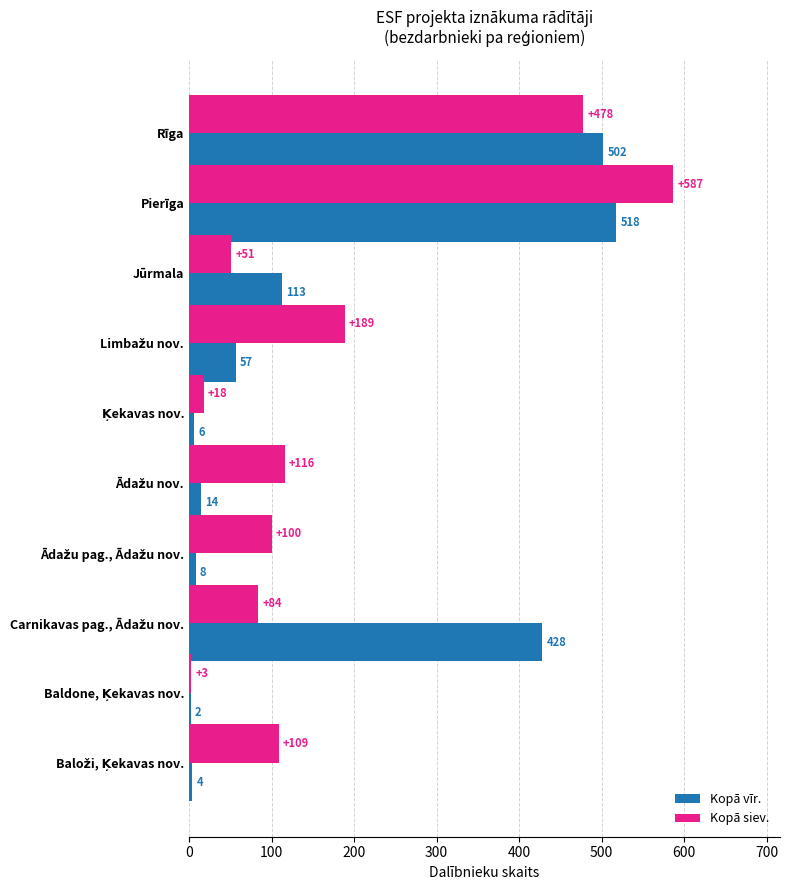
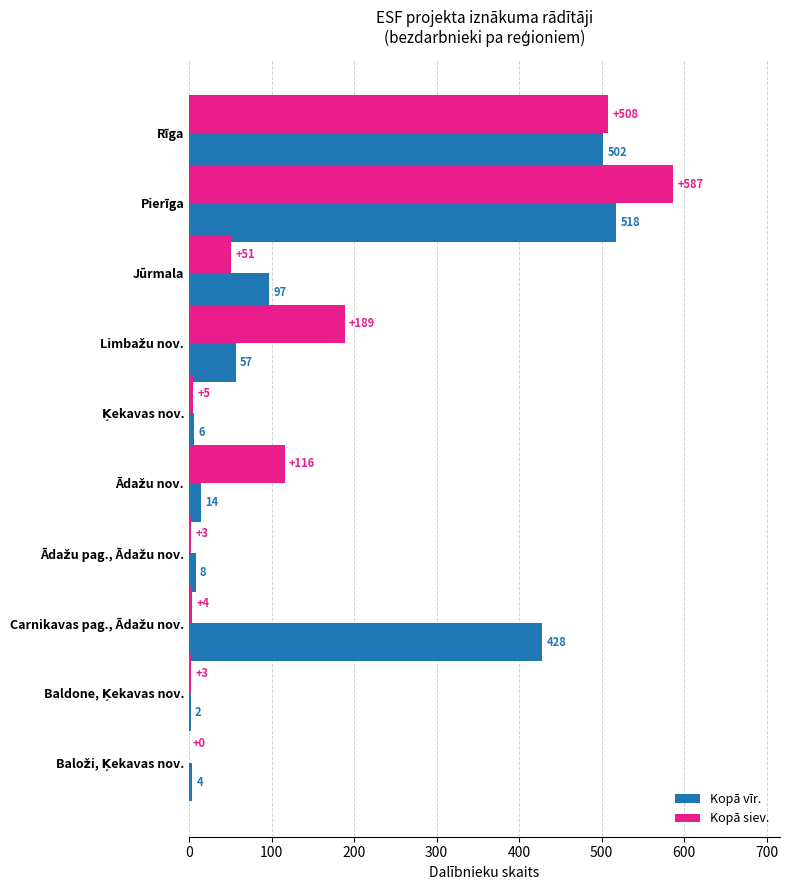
  {
    "Kopā vīr.": {
      "Rīga": "502",
      "Pierīga": "518",
-     "Jūrmala": "113",
+     "Jūrmala": "97",
      "Limbažu nov.": "57",
      "Ķekavas nov.": "6",
      "Ādažu nov.": "14",
      "Ādažu pag., Ādažu nov.": "8",
      "Carnikavas pag., Ādažu nov.": "428",
      "Baldone, Ķekavas nov.": "2",
      "Baloži, Ķekavas nov.": "4"
    },
    "Kopā siev.": {
-     "Rīga": "+478",
+     "Rīga": "+508",
      "Pierīga": "+587",
      "Jūrmala": "+51",
      "Limbažu nov.": "+189",
-     "Ķekavas nov.": "+18",
+     "Ķekavas nov.": "+5",
      "Ādažu nov.": "+116",
-     "Ādažu pag., Ādažu nov.": "+100",
-     "Carnikavas pag., Ādažu nov.": "+84",
+     "Ādažu pag., Ādažu nov.": "+3",
+     "Carnikavas pag., Ādažu nov.": "+4",
      "Baldone, Ķekavas nov.": "+3",
-     "Baloži, Ķekavas nov.": "+109"
+     "Baloži, Ķekavas nov.": "+0"
    }
  }
